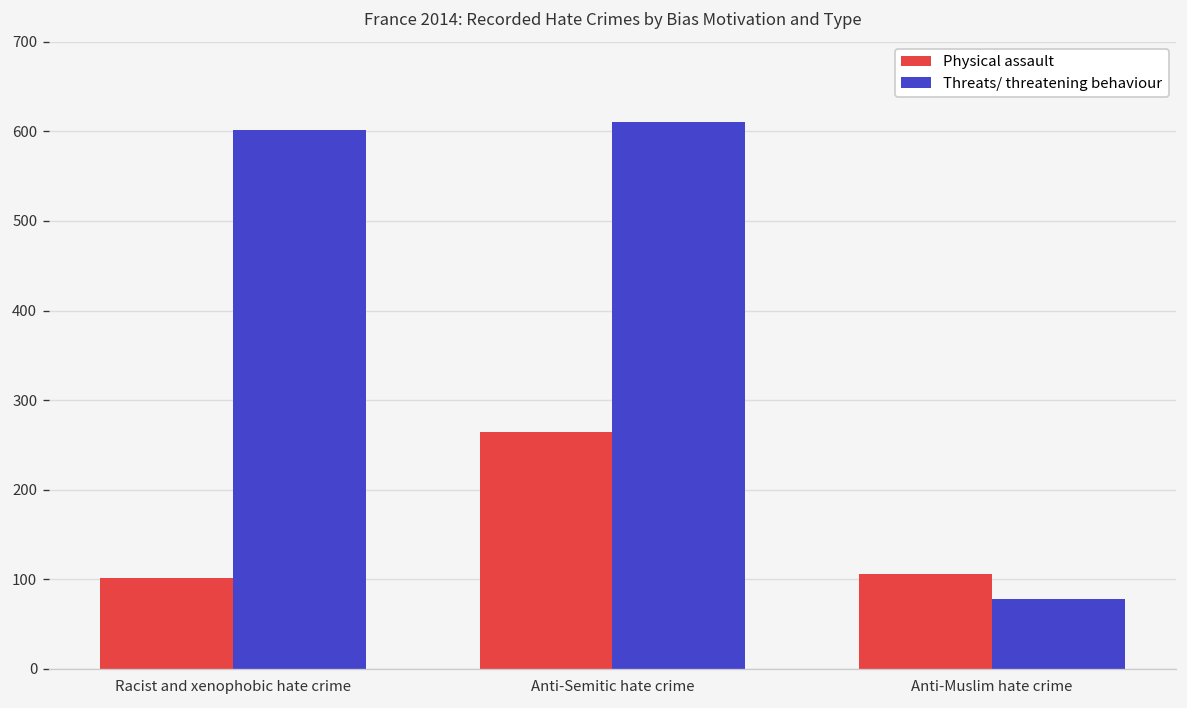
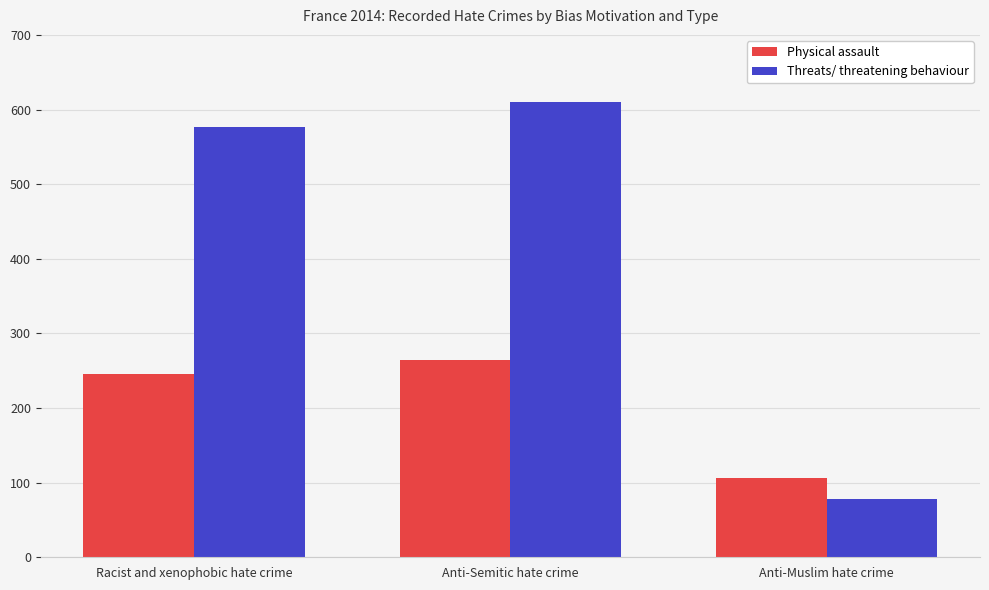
  {
    "Physical assault": {
-     "Racist and xenophobic hate crime": 100,
+     "Racist and xenophobic hate crime": 250,
      "Anti-Semitic hate crime": 260,
      "Anti-Muslim hate crime": 110
    },
    "Threats/ threatening behaviour": {
-     "Racist and xenophobic hate crime": 600,
+     "Racist and xenophobic hate crime": 580,
      "Anti-Semitic hate crime": 610,
      "Anti-Muslim hate crime": 80
    }
  }
